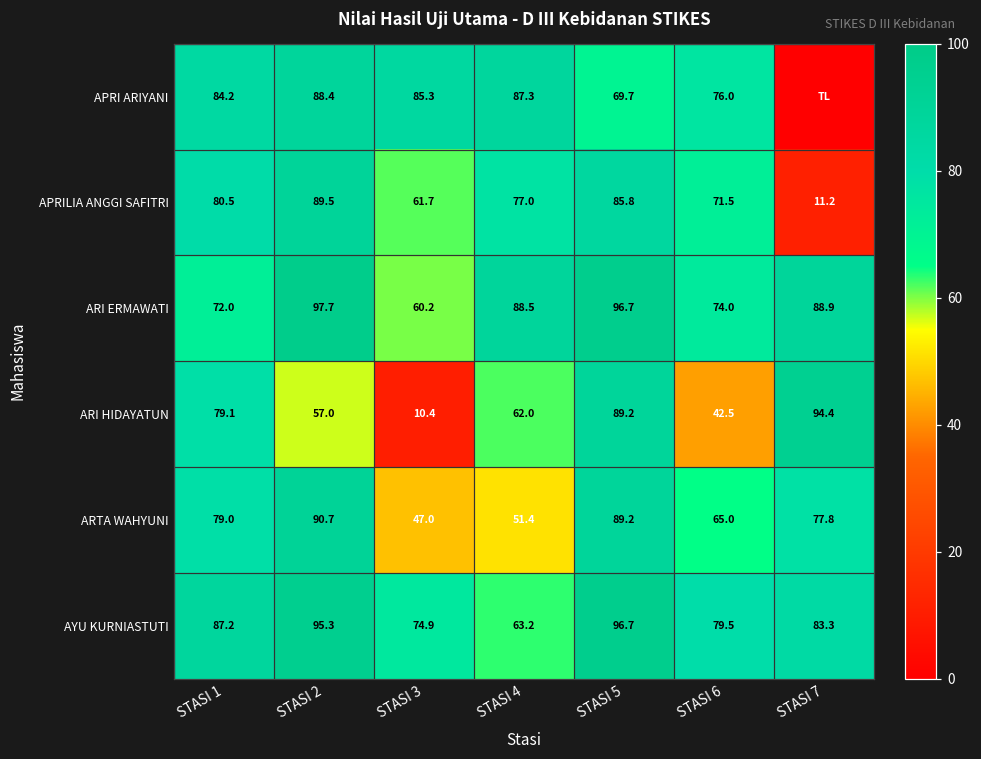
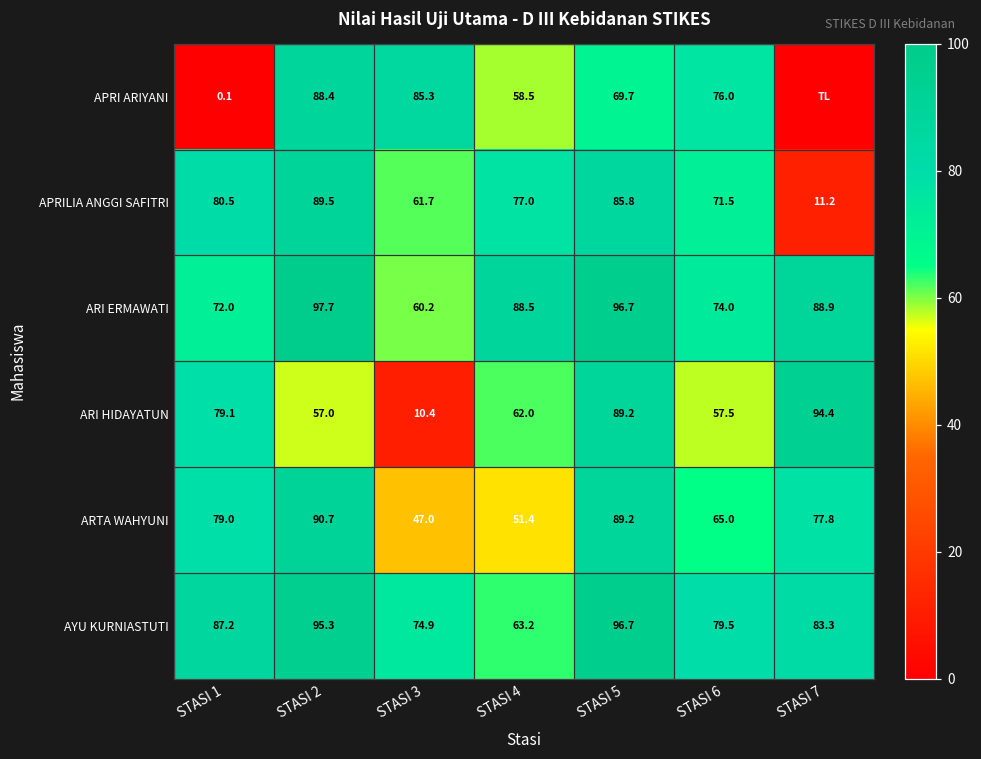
  {
    "APRI ARIYANI": {
-     "STASI 1": 84.2,
+     "STASI 1": 0.1,
      "STASI 2": 88.4,
      "STASI 3": 85.3,
-     "STASI 4": 87.3,
+     "STASI 4": 58.5,
      "STASI 5": 69.7,
      "STASI 6": 76.0
    },
    "APRILIA ANGGI SAFITRI": {
      "STASI 1": 80.5,
      "STASI 2": 89.5,
      "STASI 3": 61.7,
      "STASI 4": 77.0,
      "STASI 5": 85.8,
      "STASI 6": 71.5,
      "STASI 7": 11.2
    },
    "ARI ERMAWATI": {
      "STASI 1": 72.0,
      "STASI 2": 97.7,
      "STASI 3": 60.2,
      "STASI 4": 88.5,
      "STASI 5": 96.7,
      "STASI 6": 74.0,
      "STASI 7": 88.9
    },
    "ARI HIDAYATUN": {
      "STASI 1": 79.1,
      "STASI 2": 57.0,
      "STASI 3": 10.4,
      "STASI 4": 62.0,
      "STASI 5": 89.2,
-     "STASI 6": 42.5,
+     "STASI 6": 57.5,
      "STASI 7": 94.4
    },
    "ARTA WAHYUNI": {
      "STASI 1": 79.0,
      "STASI 2": 90.7,
      "STASI 3": 47.0,
      "STASI 4": 51.4,
      "STASI 5": 89.2,
      "STASI 6": 65.0,
      "STASI 7": 77.8
    },
    "AYU KURNIASTUTI": {
      "STASI 1": 87.2,
      "STASI 2": 95.3,
      "STASI 3": 74.9,
      "STASI 4": 63.2,
      "STASI 5": 96.7,
      "STASI 6": 79.5,
      "STASI 7": 83.3
    }
  }
